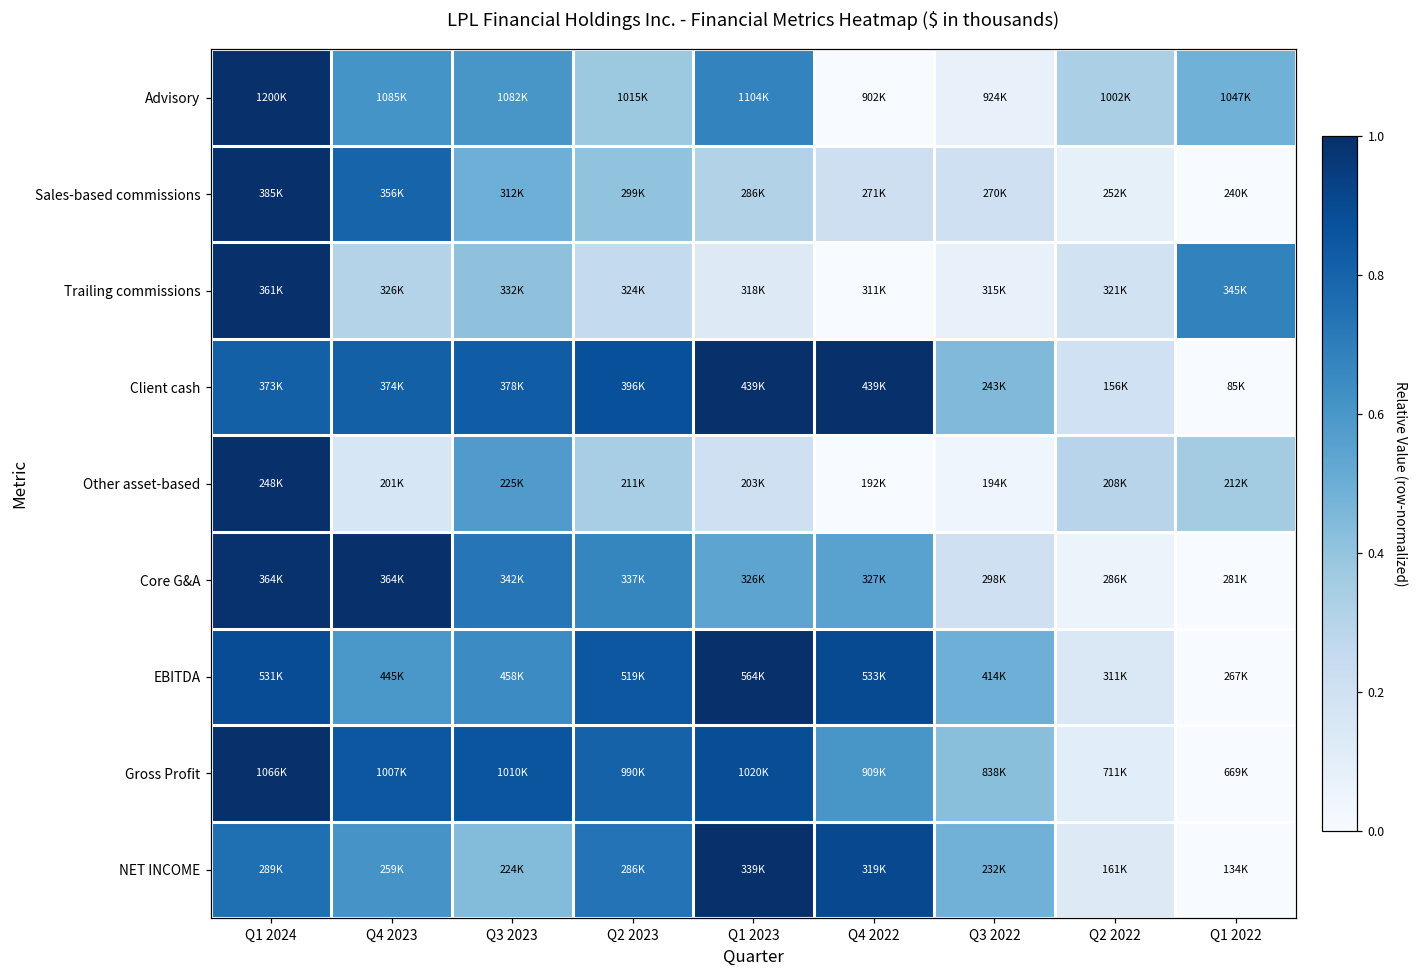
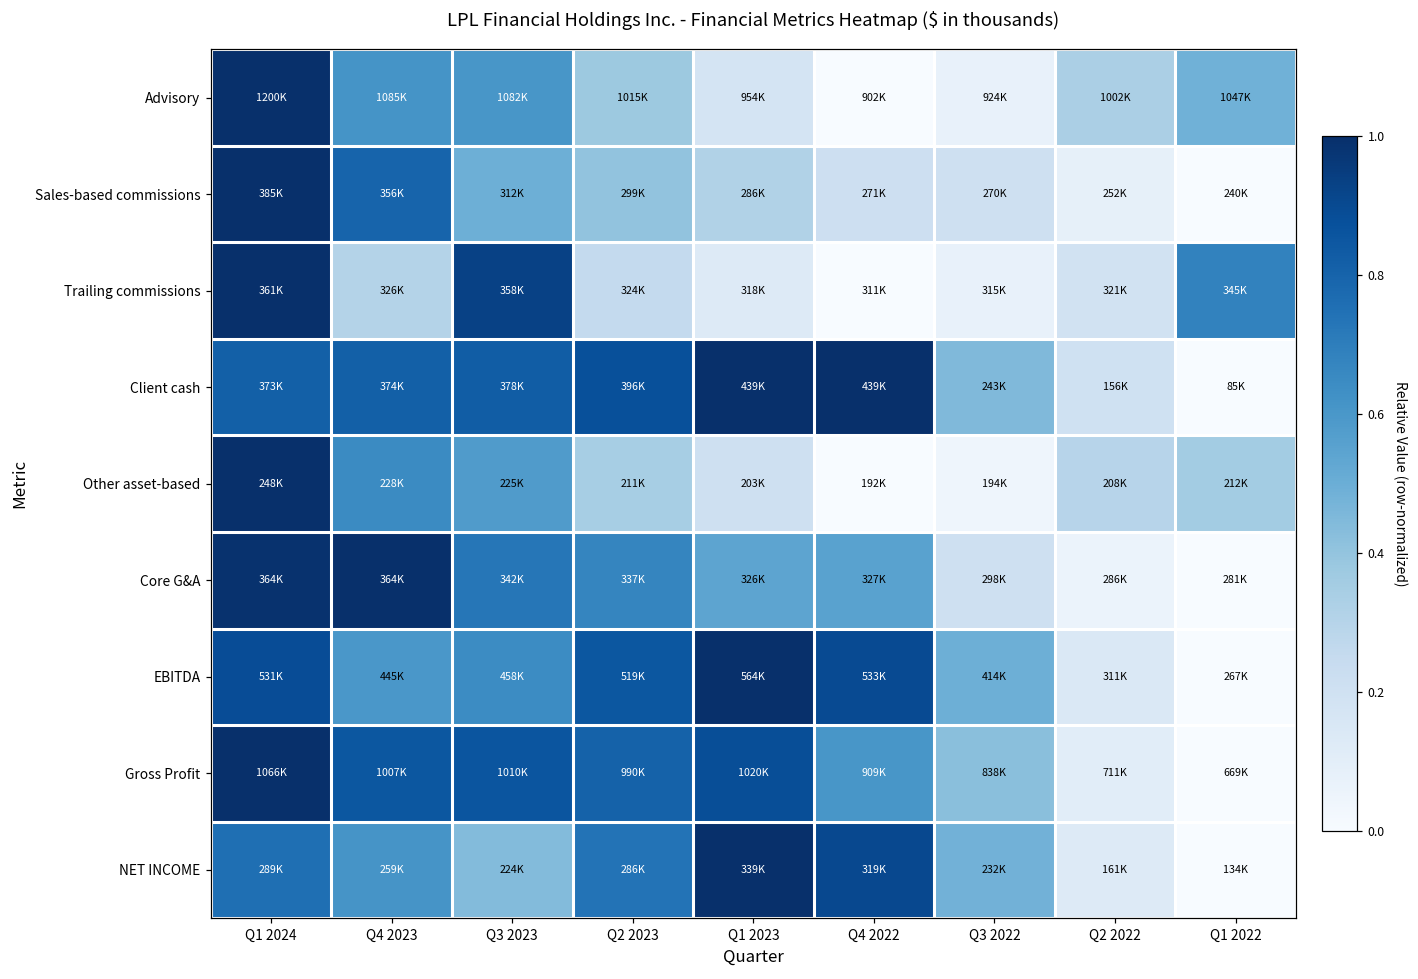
  {
    "Advisory": {
      "Q1 2024": "1200K",
      "Q4 2023": "1085K",
      "Q3 2023": "1082K",
      "Q2 2023": "1015K",
-     "Q1 2023": "1104K",
+     "Q1 2023": "954K",
      "Q4 2022": "902K",
      "Q3 2022": "924K",
      "Q2 2022": "1002K",
      "Q1 2022": "1047K"
    },
    "Sales-based commissions": {
      "Q1 2024": "385K",
      "Q4 2023": "356K",
      "Q3 2023": "312K",
      "Q2 2023": "299K",
      "Q1 2023": "286K",
      "Q4 2022": "271K",
      "Q3 2022": "270K",
      "Q2 2022": "252K",
      "Q1 2022": "240K"
    },
    "Trailing commissions": {
      "Q1 2024": "361K",
      "Q4 2023": "326K",
-     "Q3 2023": "332K",
+     "Q3 2023": "358K",
      "Q2 2023": "324K",
      "Q1 2023": "318K",
      "Q4 2022": "311K",
      "Q3 2022": "315K",
      "Q2 2022": "321K",
      "Q1 2022": "345K"
    },
    "Client cash": {
      "Q1 2024": "373K",
      "Q4 2023": "374K",
      "Q3 2023": "378K",
      "Q2 2023": "396K",
      "Q1 2023": "439K",
      "Q4 2022": "439K",
      "Q3 2022": "243K",
      "Q2 2022": "156K",
      "Q1 2022": "85K"
    },
    "Other asset-based": {
      "Q1 2024": "248K",
-     "Q4 2023": "201K",
+     "Q4 2023": "228K",
      "Q3 2023": "225K",
      "Q2 2023": "211K",
      "Q1 2023": "203K",
      "Q4 2022": "192K",
      "Q3 2022": "194K",
      "Q2 2022": "208K",
      "Q1 2022": "212K"
    },
    "Core G&A": {
      "Q1 2024": "364K",
      "Q4 2023": "364K",
      "Q3 2023": "342K",
      "Q2 2023": "337K",
      "Q1 2023": "326K",
      "Q4 2022": "327K",
      "Q3 2022": "298K",
      "Q2 2022": "286K",
      "Q1 2022": "281K"
    },
    "EBITDA": {
      "Q1 2024": "531K",
      "Q4 2023": "445K",
      "Q3 2023": "458K",
      "Q2 2023": "519K",
      "Q1 2023": "564K",
      "Q4 2022": "533K",
      "Q3 2022": "414K",
      "Q2 2022": "311K",
      "Q1 2022": "267K"
    },
    "Gross Profit": {
      "Q1 2024": "1066K",
      "Q4 2023": "1007K",
      "Q3 2023": "1010K",
      "Q2 2023": "990K",
      "Q1 2023": "1020K",
      "Q4 2022": "909K",
      "Q3 2022": "838K",
      "Q2 2022": "711K",
      "Q1 2022": "669K"
    },
    "NET INCOME": {
      "Q1 2024": "289K",
      "Q4 2023": "259K",
      "Q3 2023": "224K",
      "Q2 2023": "286K",
      "Q1 2023": "339K",
      "Q4 2022": "319K",
      "Q3 2022": "232K",
      "Q2 2022": "161K",
      "Q1 2022": "134K"
    }
  }
